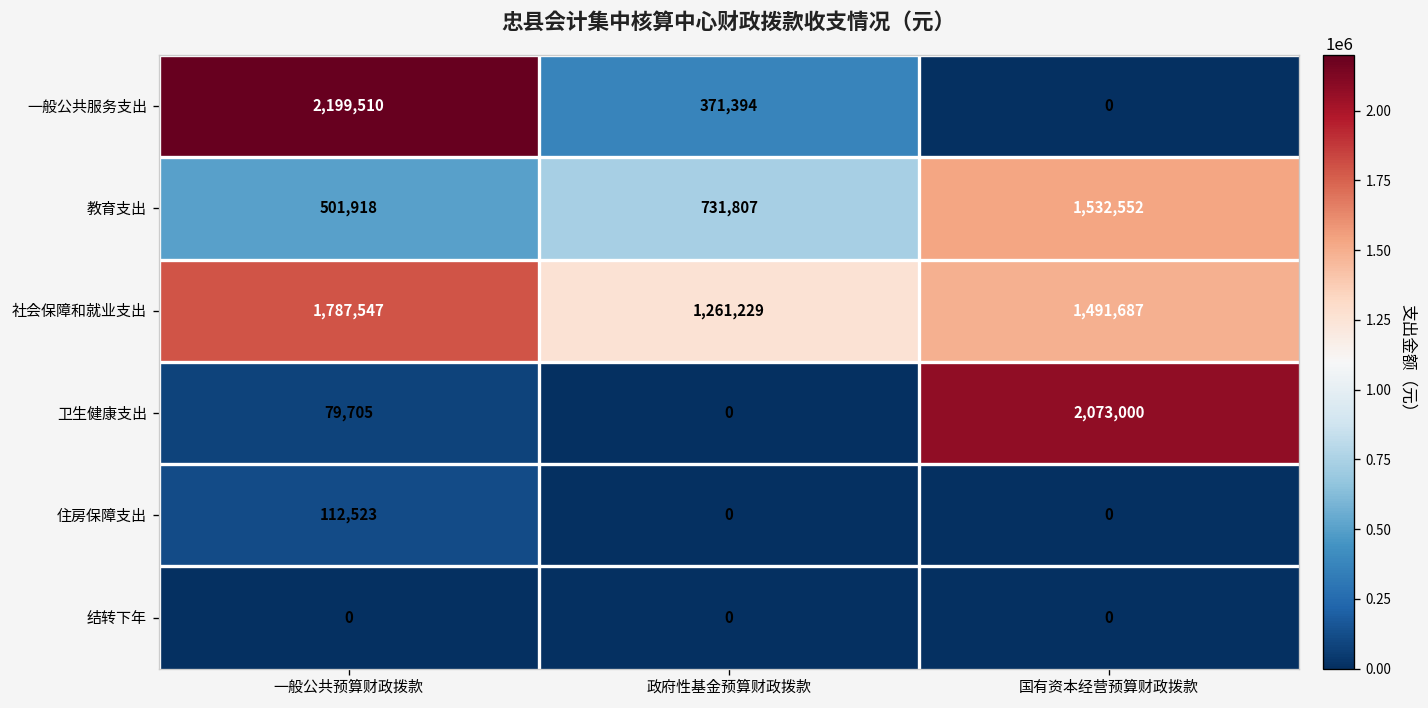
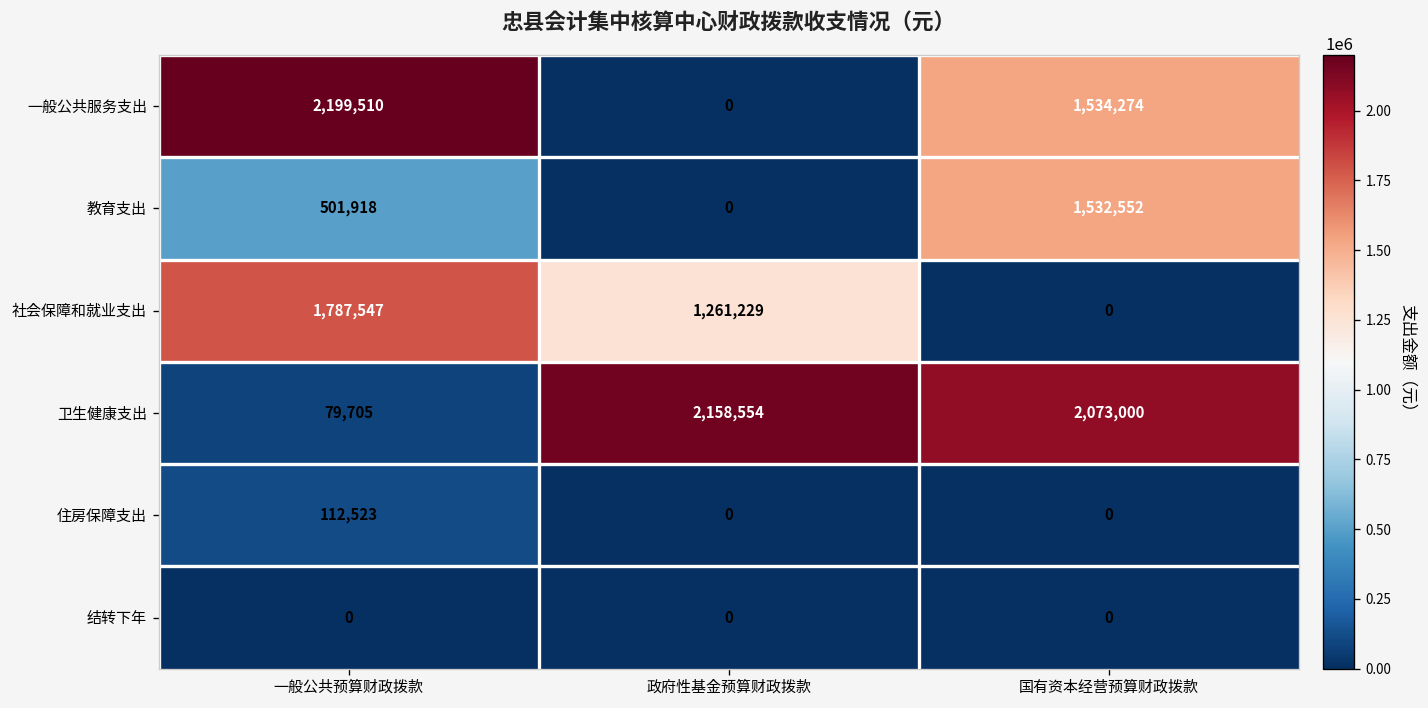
  {
    "一般公共服务支出": {
      "一般公共预算财政拨款": "2,199,510",
-     "政府性基金预算财政拨款": "371,394",
-     "国有资本经营预算财政拨款": "0"
+     "政府性基金预算财政拨款": "0",
+     "国有资本经营预算财政拨款": "1,534,274"
    },
    "教育支出": {
      "一般公共预算财政拨款": "501,918",
-     "政府性基金预算财政拨款": "731,807",
+     "政府性基金预算财政拨款": "0",
      "国有资本经营预算财政拨款": "1,532,552"
    },
    "社会保障和就业支出": {
      "一般公共预算财政拨款": "1,787,547",
      "政府性基金预算财政拨款": "1,261,229",
-     "国有资本经营预算财政拨款": "1,491,687"
+     "国有资本经营预算财政拨款": "0"
    },
    "卫生健康支出": {
      "一般公共预算财政拨款": "79,705",
-     "政府性基金预算财政拨款": "0",
+     "政府性基金预算财政拨款": "2,158,554",
      "国有资本经营预算财政拨款": "2,073,000"
    },
    "住房保障支出": {
      "一般公共预算财政拨款": "112,523",
      "政府性基金预算财政拨款": "0",
      "国有资本经营预算财政拨款": "0"
    },
    "结转下年": {
      "一般公共预算财政拨款": "0",
      "政府性基金预算财政拨款": "0",
      "国有资本经营预算财政拨款": "0"
    }
  }
